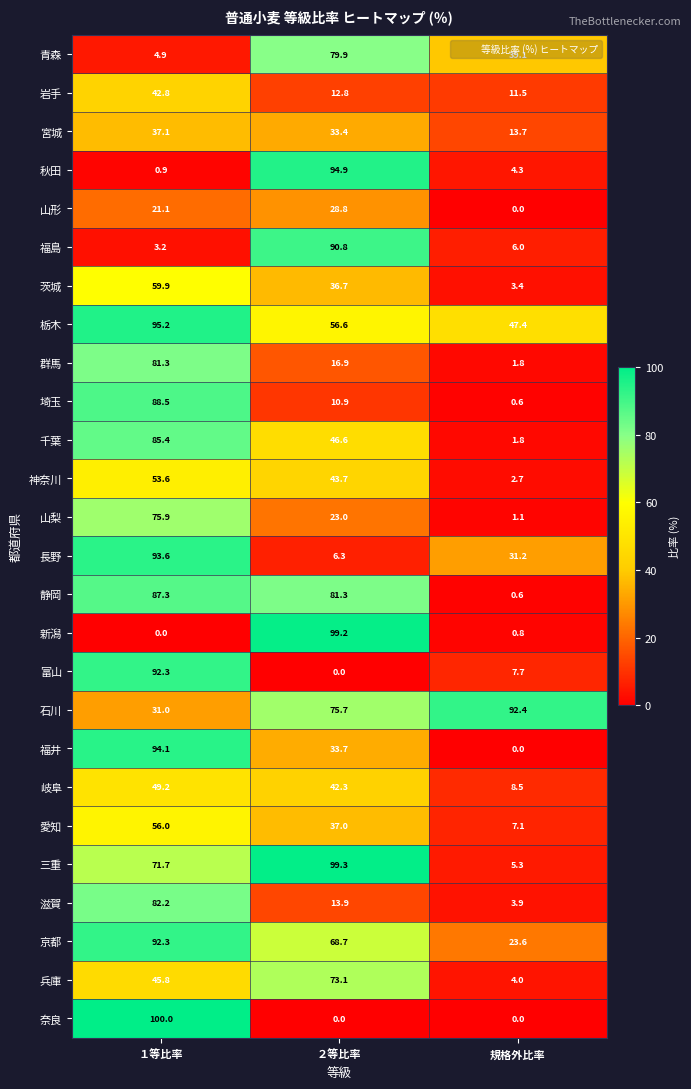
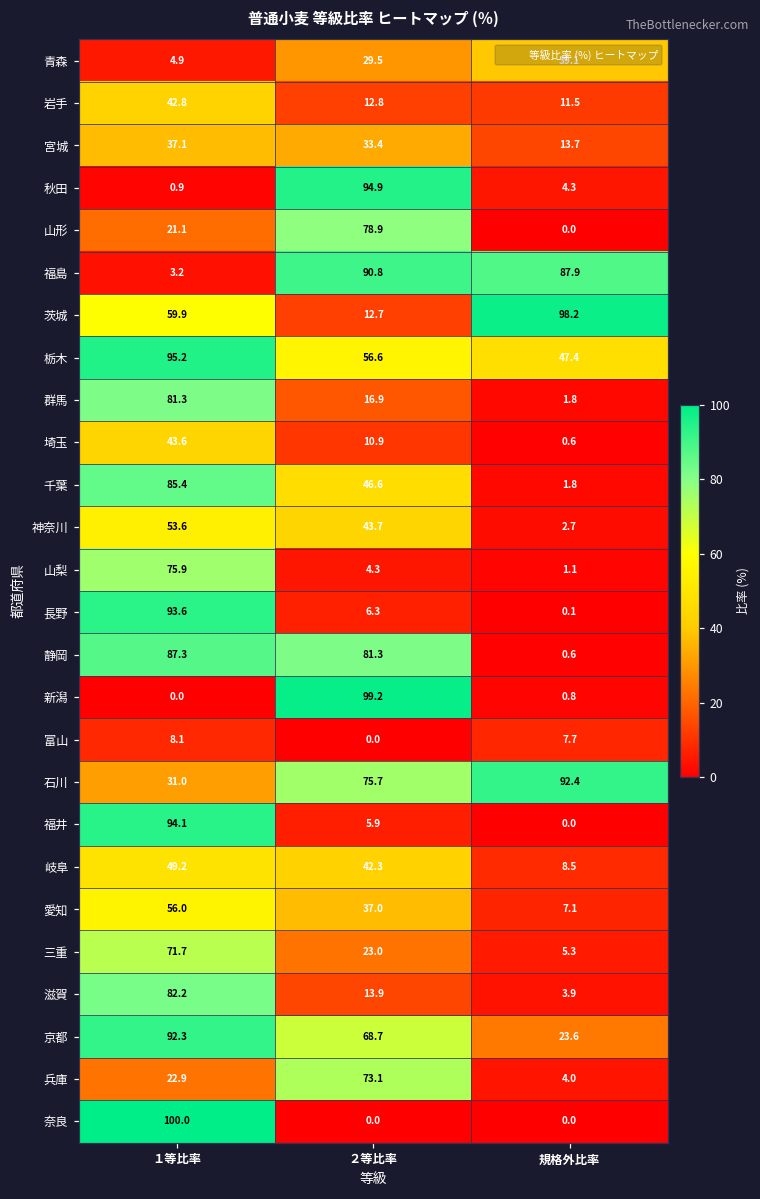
  {
    "青森": {
      "１等比率": 4.9,
-     "２等比率": 79.9
+     "２等比率": 29.5
    },
    "岩手": {
      "１等比率": 42.8,
      "２等比率": 12.8,
      "規格外比率": 11.5
    },
    "宮城": {
      "１等比率": 37.1,
      "２等比率": 33.4,
      "規格外比率": 13.7
    },
    "秋田": {
      "１等比率": 0.9,
      "２等比率": 94.9,
      "規格外比率": 4.3
    },
    "山形": {
      "１等比率": 21.1,
-     "２等比率": 28.8,
+     "２等比率": 78.9,
      "規格外比率": 0.0
    },
    "福島": {
      "１等比率": 3.2,
      "２等比率": 90.8,
-     "規格外比率": 6.0
+     "規格外比率": 87.9
    },
    "茨城": {
      "１等比率": 59.9,
-     "２等比率": 36.7,
-     "規格外比率": 3.4
+     "２等比率": 12.7,
+     "規格外比率": 98.2
    },
    "栃木": {
      "１等比率": 95.2,
      "２等比率": 56.6,
      "規格外比率": 47.4
    },
    "群馬": {
      "１等比率": 81.3,
      "２等比率": 16.9,
      "規格外比率": 1.8
    },
    "埼玉": {
-     "１等比率": 88.5,
+     "１等比率": 43.6,
      "２等比率": 10.9,
      "規格外比率": 0.6
    },
    "千葉": {
      "１等比率": 85.4,
      "２等比率": 46.6,
      "規格外比率": 1.8
    },
    "神奈川": {
      "１等比率": 53.6,
      "２等比率": 43.7,
      "規格外比率": 2.7
    },
    "山梨": {
      "１等比率": 75.9,
-     "２等比率": 23.0,
+     "２等比率": 4.3,
      "規格外比率": 1.1
    },
    "長野": {
      "１等比率": 93.6,
      "２等比率": 6.3,
-     "規格外比率": 31.2
+     "規格外比率": 0.1
    },
    "静岡": {
      "１等比率": 87.3,
      "２等比率": 81.3,
      "規格外比率": 0.6
    },
    "新潟": {
      "１等比率": 0.0,
      "２等比率": 99.2,
      "規格外比率": 0.8
    },
    "富山": {
-     "１等比率": 92.3,
+     "１等比率": 8.1,
      "２等比率": 0.0,
      "規格外比率": 7.7
    },
    "石川": {
      "１等比率": 31.0,
      "２等比率": 75.7,
      "規格外比率": 92.4
    },
    "福井": {
      "１等比率": 94.1,
-     "２等比率": 33.7,
+     "２等比率": 5.9,
      "規格外比率": 0.0
    },
    "岐阜": {
      "１等比率": 49.2,
      "２等比率": 42.3,
      "規格外比率": 8.5
    },
    "愛知": {
      "１等比率": 56.0,
      "２等比率": 37.0,
      "規格外比率": 7.1
    },
    "三重": {
      "１等比率": 71.7,
-     "２等比率": 99.3,
+     "２等比率": 23.0,
      "規格外比率": 5.3
    },
    "滋賀": {
      "１等比率": 82.2,
      "２等比率": 13.9,
      "規格外比率": 3.9
    },
    "京都": {
      "１等比率": 92.3,
      "２等比率": 68.7,
      "規格外比率": 23.6
    },
    "兵庫": {
-     "１等比率": 45.8,
+     "１等比率": 22.9,
      "２等比率": 73.1,
      "規格外比率": 4.0
    },
    "奈良": {
      "１等比率": 100.0,
      "２等比率": 0.0,
      "規格外比率": 0.0
    }
  }
